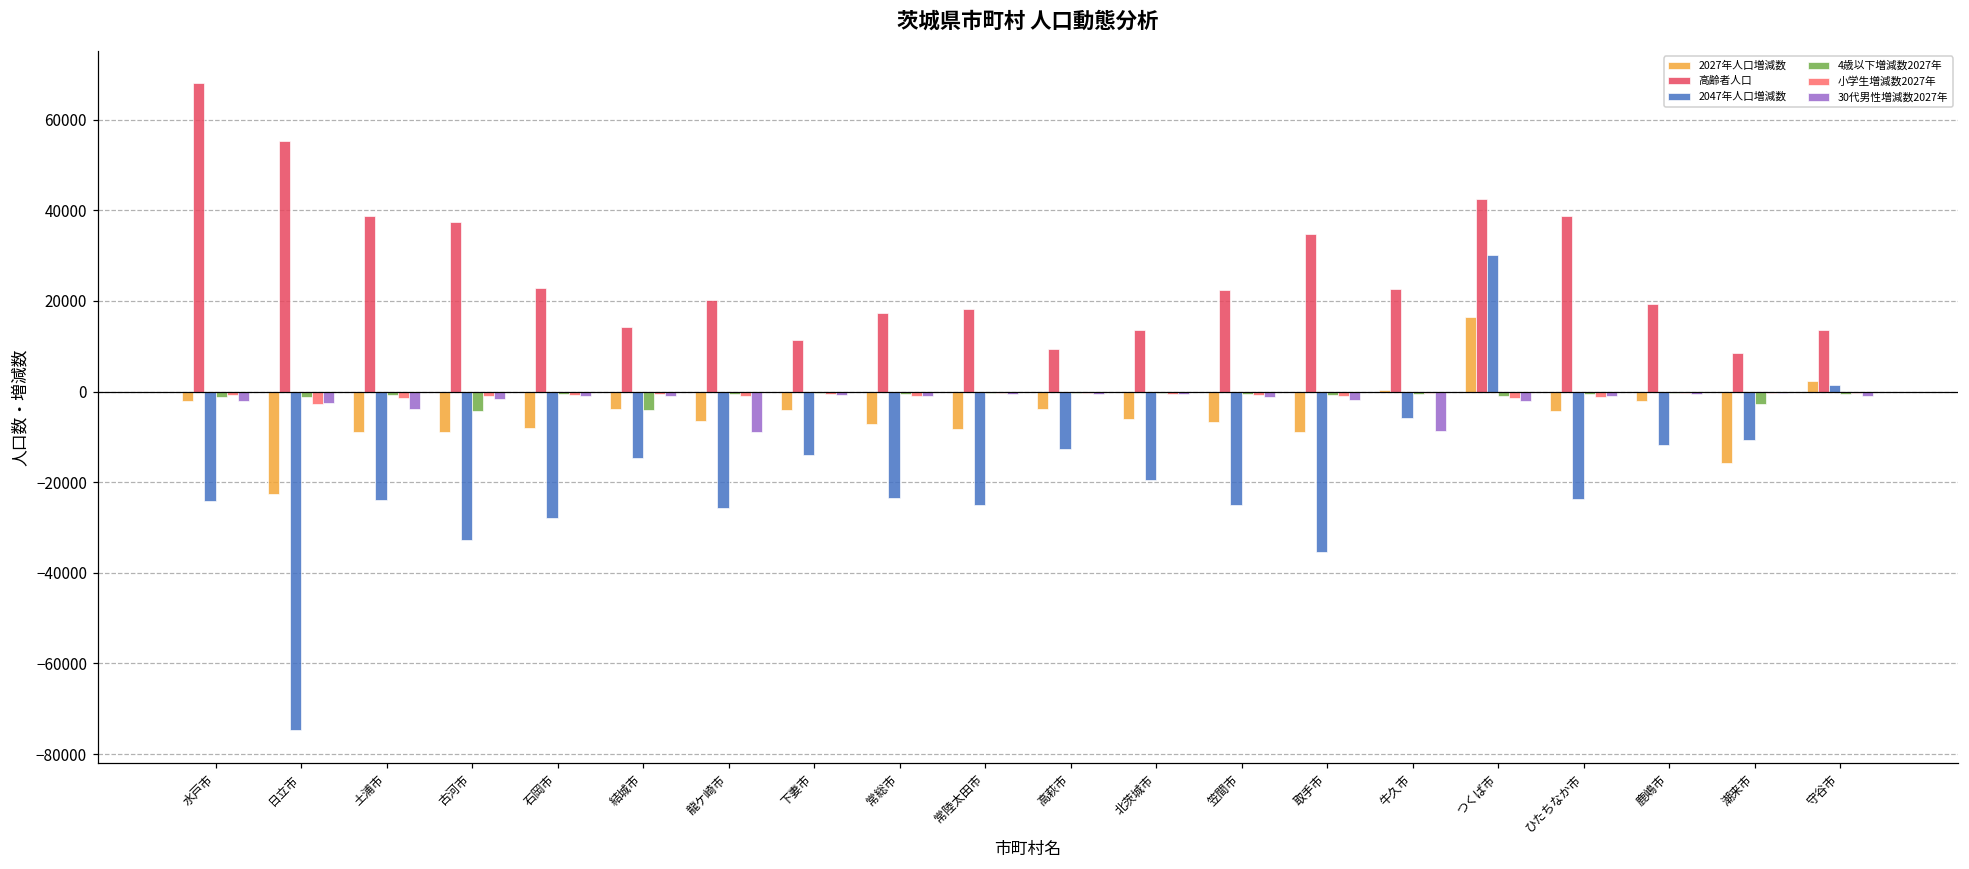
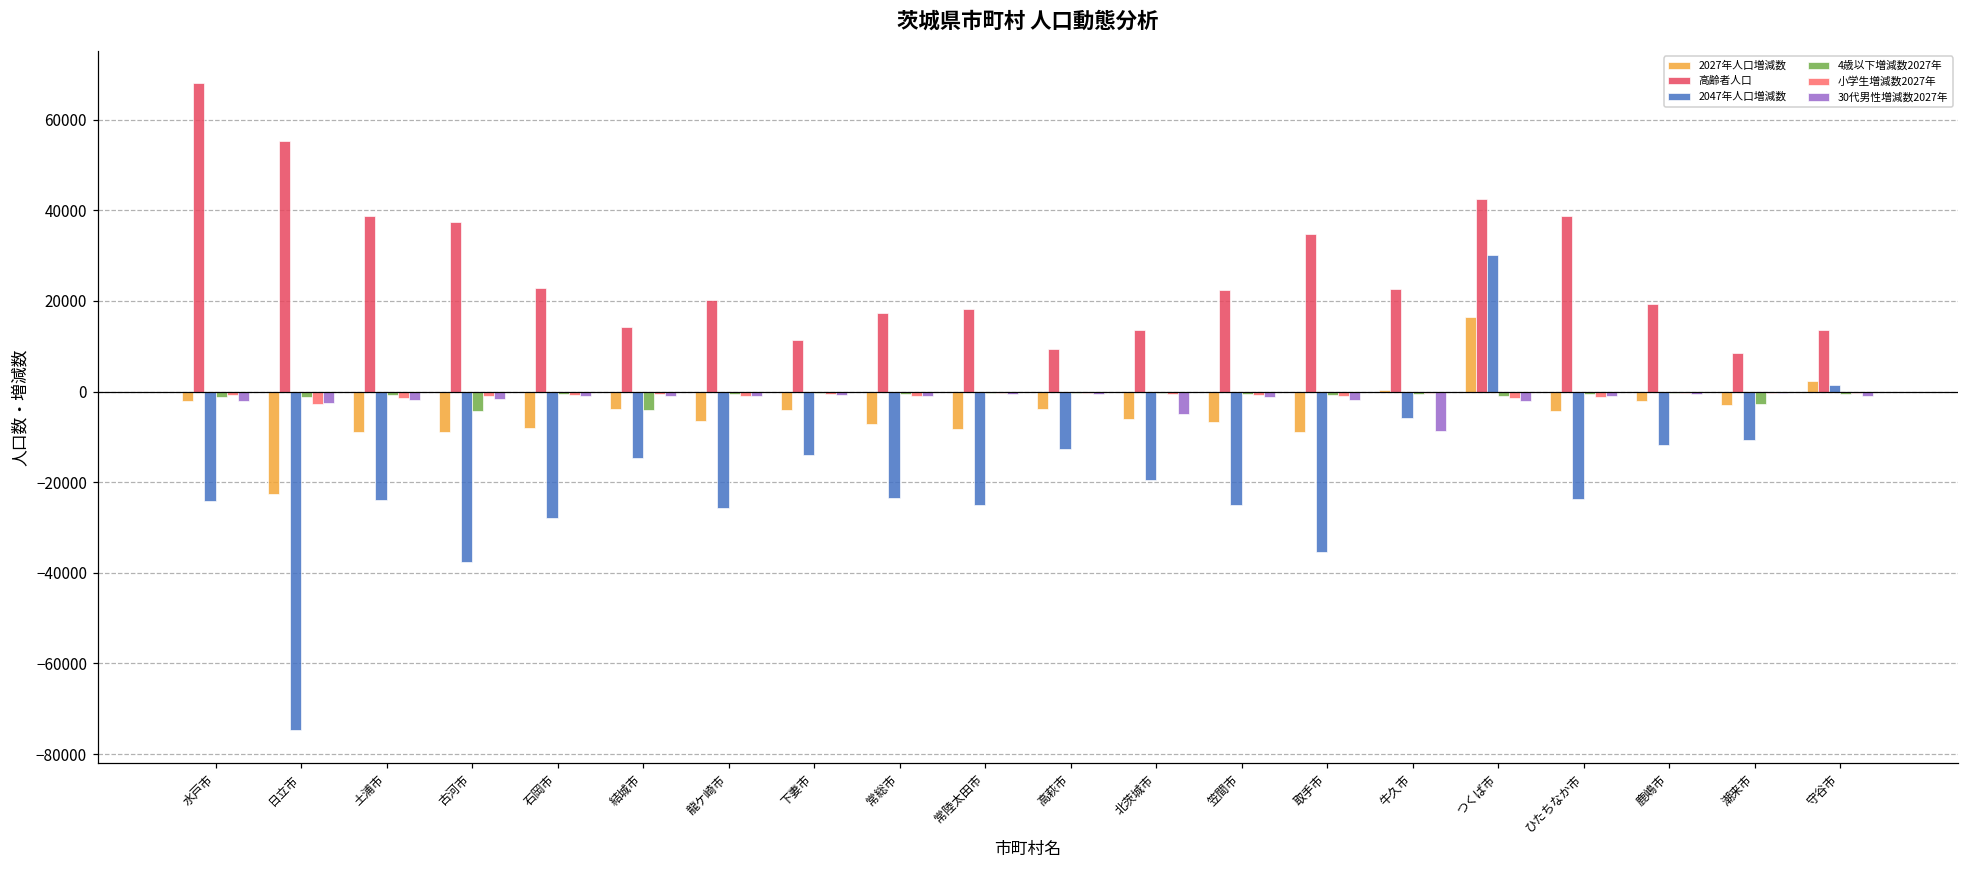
  {
    "2027年人口増減数": {
      "水戸市": -2000,
      "日立市": -23000,
      "土浦市": -9000,
      "古河市": -9000,
      "石岡市": -8000,
      "結城市": -4000,
      "龍ケ崎市": -6000,
      "下妻市": -4000,
      "常総市": -7000,
      "常陸太田市": -8000,
      "高萩市": -4000,
      "北茨城市": -6000,
      "笠間市": -7000,
      "取手市": -9000,
      "つくば市": 16000,
      "ひたちなか市": -4000,
      "鹿嶋市": -2000,
-     "潮来市": -16000,
+     "潮来市": -3000,
      "守谷市": 2000
    },
    "2047年人口増減数": {
      "水戸市": -24000,
      "日立市": -75000,
      "土浦市": -24000,
-     "古河市": -33000,
+     "古河市": -38000,
      "石岡市": -28000,
      "結城市": -15000,
      "龍ケ崎市": -26000,
      "下妻市": -14000,
      "常総市": -23000,
      "常陸太田市": -25000,
      "高萩市": -13000,
      "北茨城市": -19000,
      "笠間市": -25000,
      "取手市": -35000,
      "牛久市": -6000,
      "つくば市": 30000,
      "ひたちなか市": -24000,
      "鹿嶋市": -12000,
      "潮来市": -11000,
      "守谷市": 2000
    },
    "4歳以下増減数2027年": {
      "水戸市": -1000,
      "日立市": -1000,
      "土浦市": -1000,
      "古河市": -4000,
      "石岡市": -1000,
      "結城市": -4000,
      "笠間市": -1000,
      "取手市": -1000,
      "つくば市": -1000,
      "ひたちなか市": -1000,
      "潮来市": -3000
    },
    "30代男性増減数2027年": {
      "水戸市": -2000,
      "日立市": -3000,
-     "土浦市": -4000,
+     "土浦市": -2000,
      "古河市": -2000,
      "石岡市": -1000,
      "結城市": -1000,
-     "龍ケ崎市": -9000,
+     "龍ケ崎市": -1000,
      "下妻市": -1000,
      "常総市": -1000,
-     "北茨城市": -1000,
+     "北茨城市": -5000,
      "笠間市": -1000,
      "取手市": -2000,
      "牛久市": -9000,
      "つくば市": -2000,
      "ひたちなか市": -1000,
      "鹿嶋市": -1000,
      "守谷市": -1000
    }
  }
